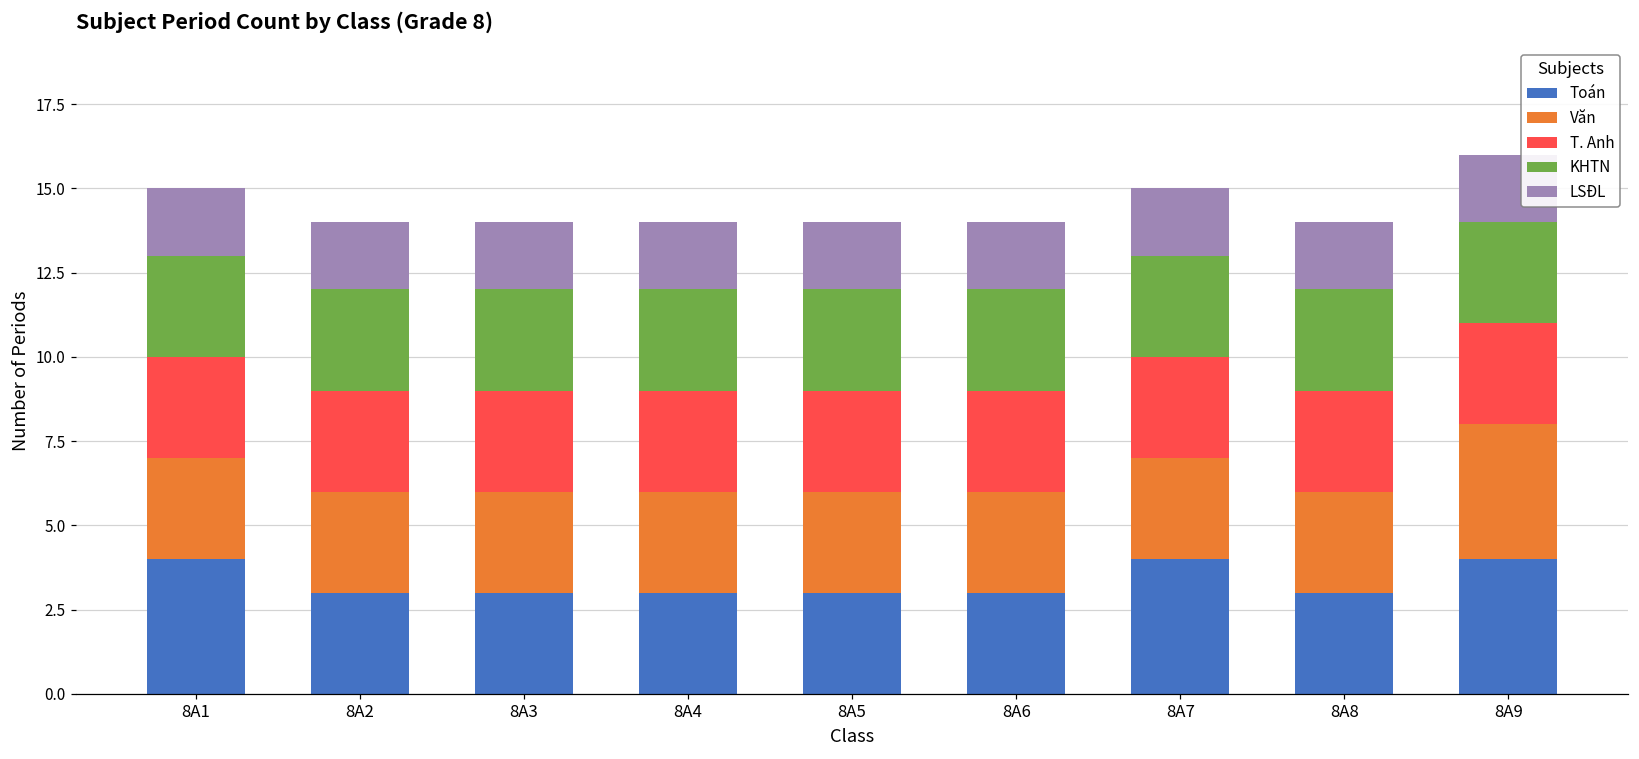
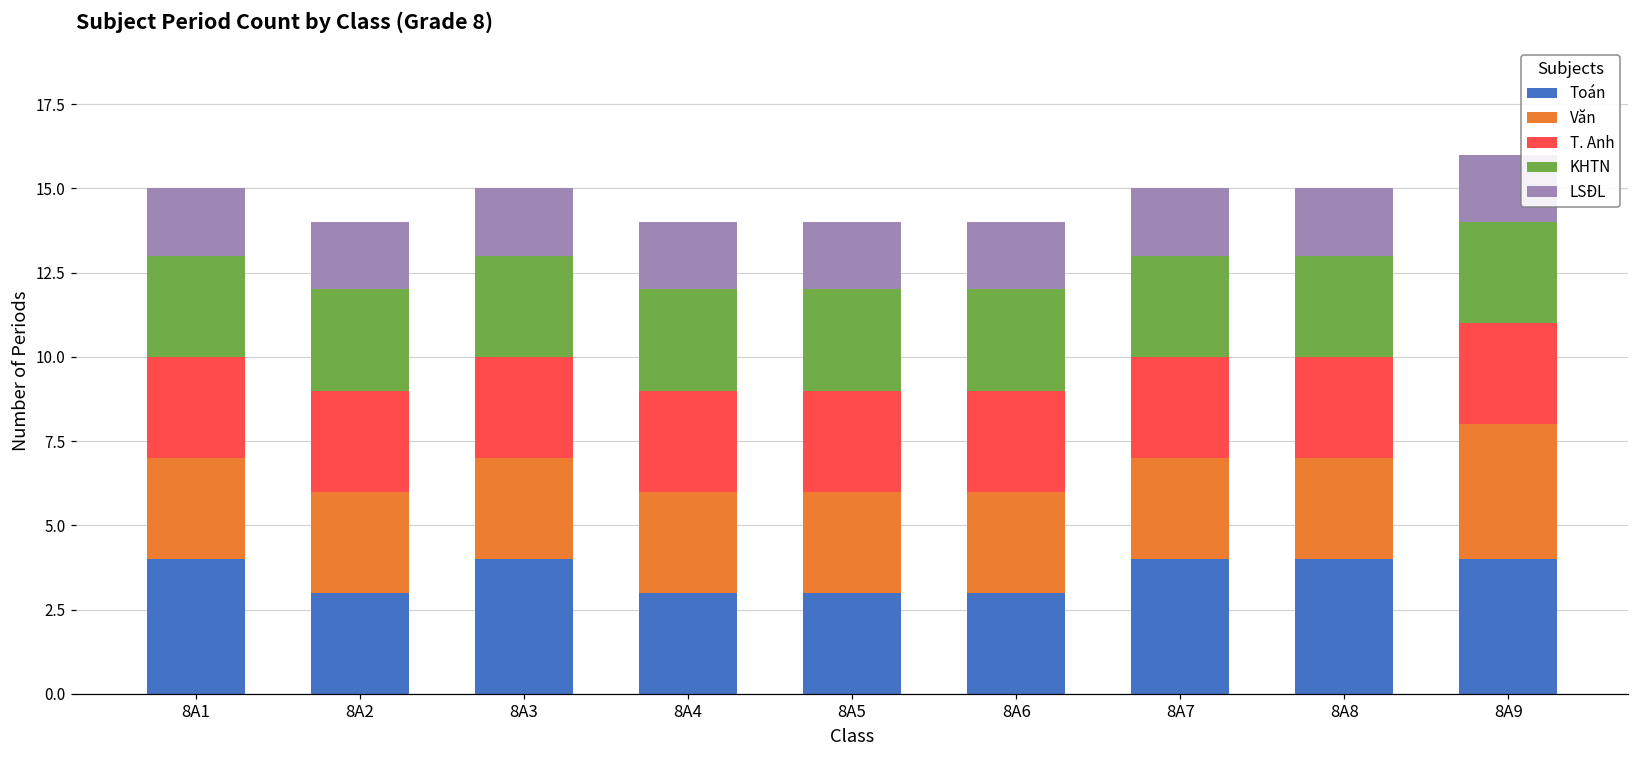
  {
    "Toán": {
      "8A1": 4,
      "8A2": 3,
-     "8A3": 3,
+     "8A3": 4,
      "8A4": 3,
      "8A5": 3,
      "8A6": 3,
      "8A7": 4,
-     "8A8": 3,
+     "8A8": 4,
      "8A9": 4
    },
    "KHTN": {
      "8A1": 3,
      "8A2": 3,
      "8A3": 3,
      "8A4": 3,
      "8A5": 3,
      "8A6": 3,
      "8A7": 3,
      "8A8": 3,
      "8A9": 3
    },
    "LSĐL": {
      "8A1": 2,
      "8A2": 2,
      "8A3": 2,
      "8A4": 2,
      "8A5": 2,
      "8A6": 2,
      "8A7": 2,
      "8A8": 2,
      "8A9": 2
    }
  }
